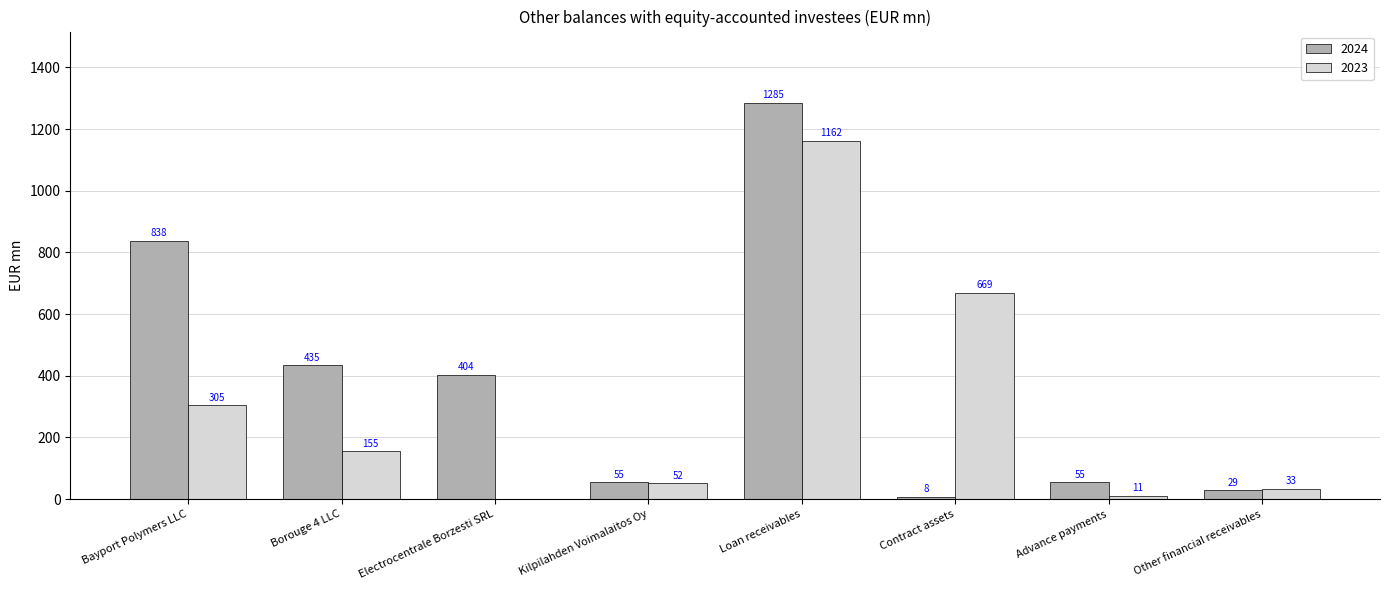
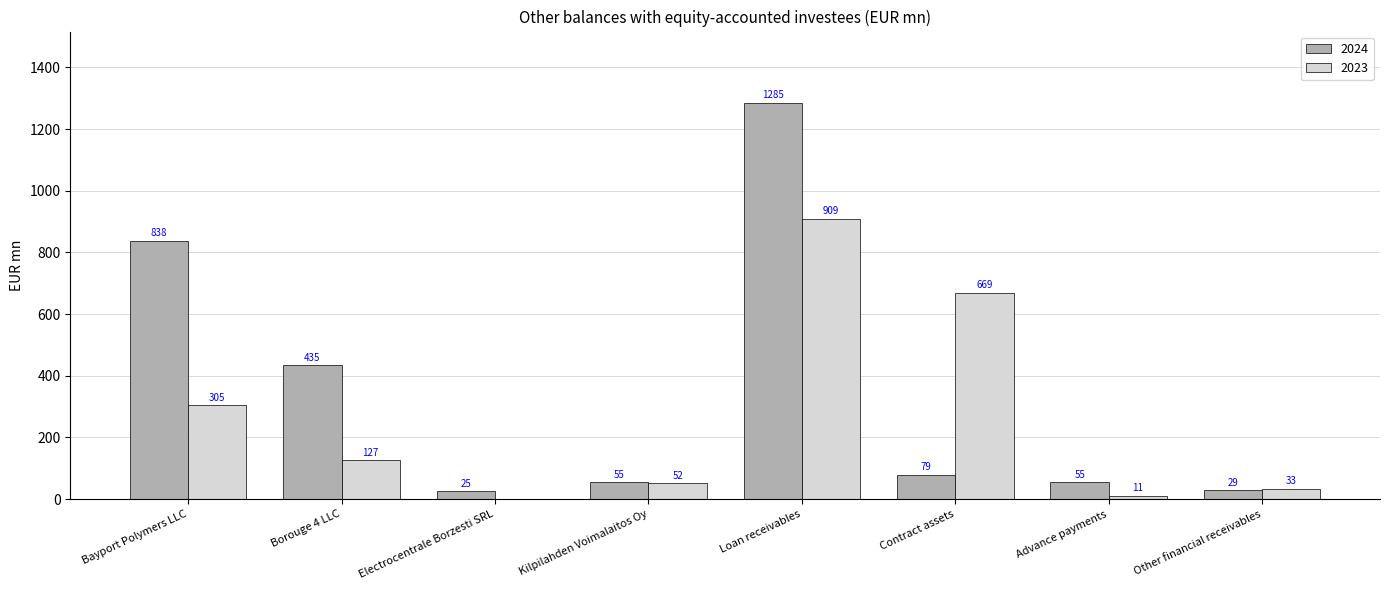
  {
    "2024": {
      "Bayport Polymers LLC": 838,
      "Borouge 4 LLC": 435,
-     "Electrocentrale Borzesti SRL": 404,
+     "Electrocentrale Borzesti SRL": 25,
      "Kilpilahden Voimalaitos Oy": 55,
      "Loan receivables": 1285,
-     "Contract assets": 8,
+     "Contract assets": 79,
      "Advance payments": 55,
      "Other financial receivables": 29
    },
    "2023": {
      "Bayport Polymers LLC": 305,
-     "Borouge 4 LLC": 155,
+     "Borouge 4 LLC": 127,
      "Kilpilahden Voimalaitos Oy": 52,
-     "Loan receivables": 1162,
+     "Loan receivables": 909,
      "Contract assets": 669,
      "Advance payments": 11,
      "Other financial receivables": 33
    }
  }
